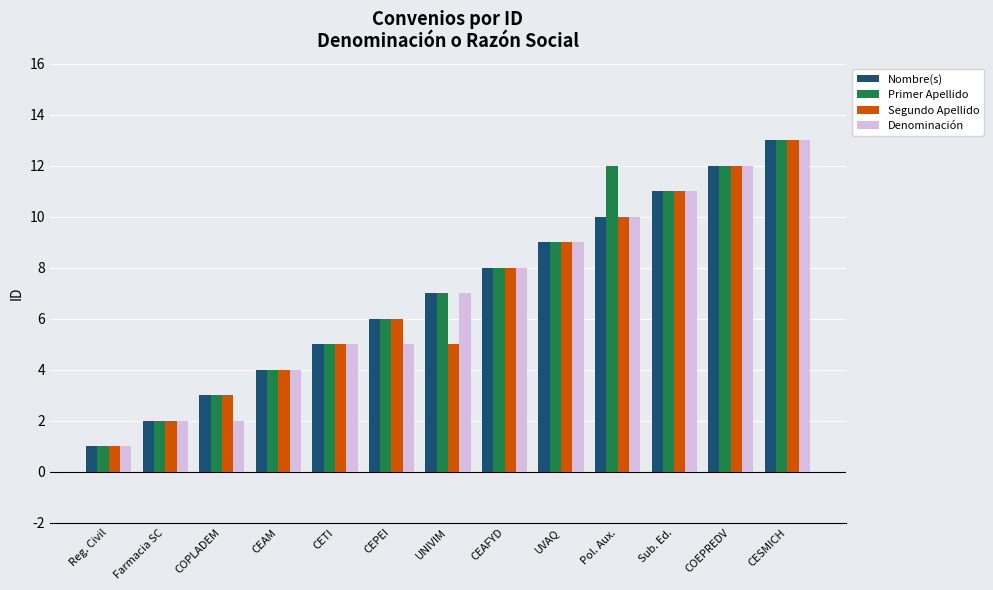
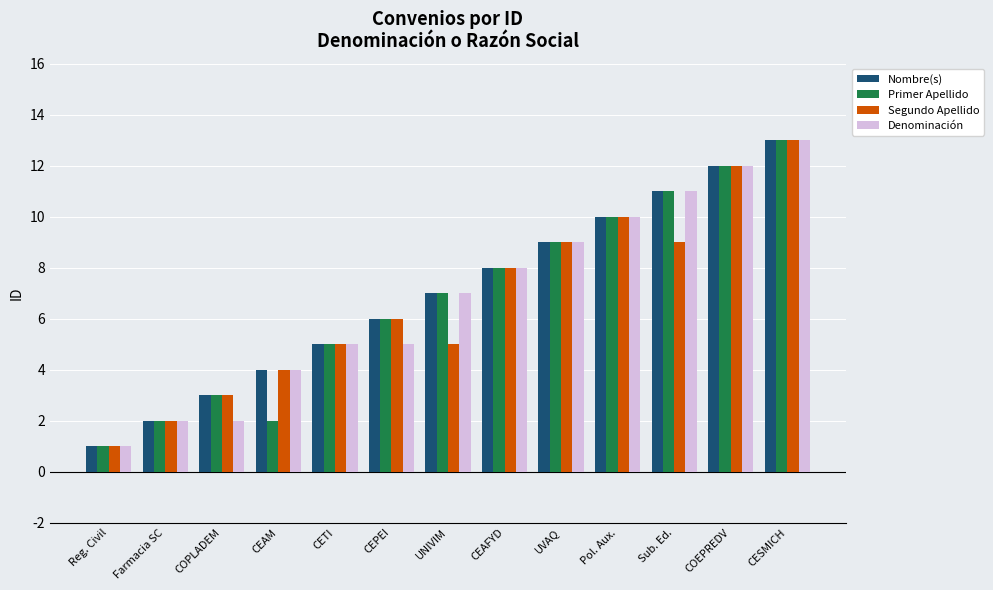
  {
    "Nombre(s)": {
      "Reg. Civil": 1,
      "Farmacia SC": 2,
      "COPLADEM": 3,
      "CEAM": 4,
      "CETI": 5,
      "CEPEI": 6,
      "UNIVIM": 7,
      "CEAFYD": 8,
      "UVAQ": 9,
      "Pol. Aux.": 10,
      "Sub. Ed.": 11,
      "COEPREDV": 12,
      "CESMICH": 13
    },
    "Primer Apellido": {
      "Reg. Civil": 1,
      "Farmacia SC": 2,
      "COPLADEM": 3,
-     "CEAM": 4,
+     "CEAM": 2,
      "CETI": 5,
      "CEPEI": 6,
      "UNIVIM": 7,
      "CEAFYD": 8,
      "UVAQ": 9,
-     "Pol. Aux.": 12,
+     "Pol. Aux.": 10,
      "Sub. Ed.": 11,
      "COEPREDV": 12,
      "CESMICH": 13
    },
    "Segundo Apellido": {
      "Reg. Civil": 1,
      "Farmacia SC": 2,
      "COPLADEM": 3,
      "CEAM": 4,
      "CETI": 5,
      "CEPEI": 6,
      "UNIVIM": 5,
      "CEAFYD": 8,
      "UVAQ": 9,
      "Pol. Aux.": 10,
-     "Sub. Ed.": 11,
+     "Sub. Ed.": 9,
      "COEPREDV": 12,
      "CESMICH": 13
    },
    "Denominación": {
      "Reg. Civil": 1,
      "Farmacia SC": 2,
      "COPLADEM": 2,
      "CEAM": 4,
      "CETI": 5,
      "CEPEI": 5,
      "UNIVIM": 7,
      "CEAFYD": 8,
      "UVAQ": 9,
      "Pol. Aux.": 10,
      "Sub. Ed.": 11,
      "COEPREDV": 12,
      "CESMICH": 13
    }
  }
